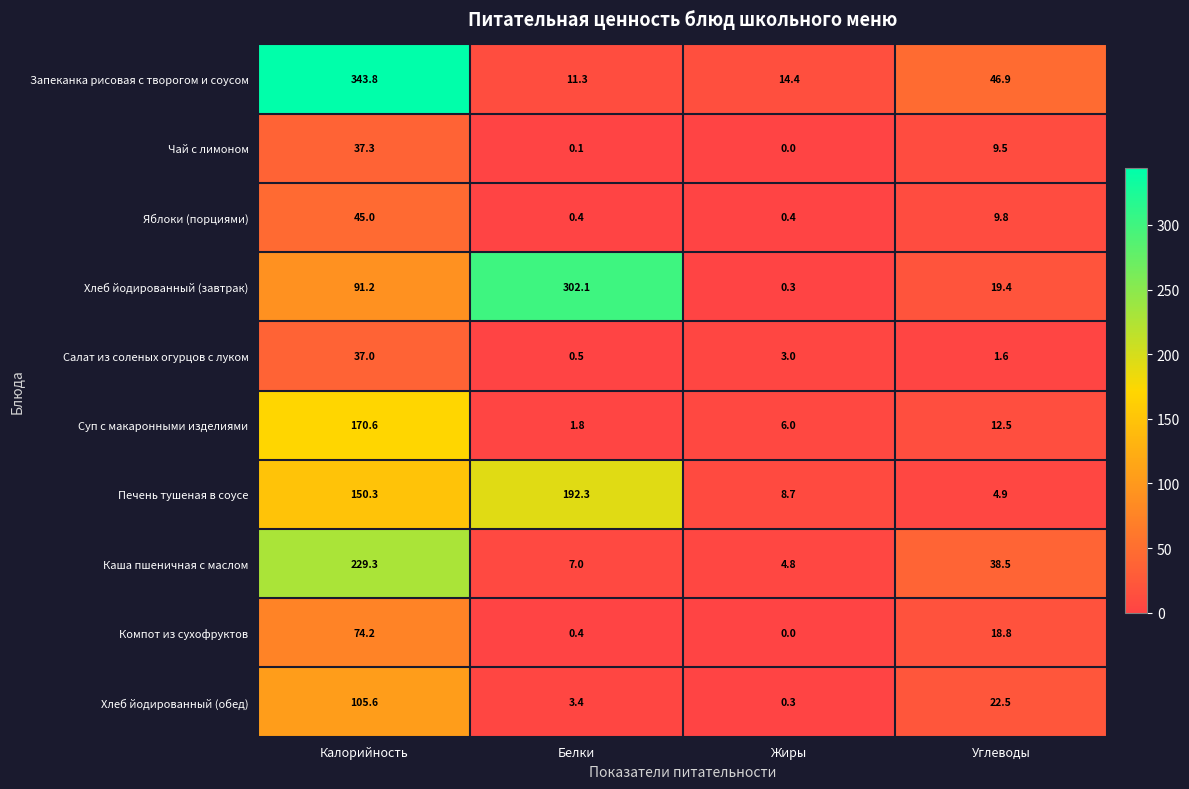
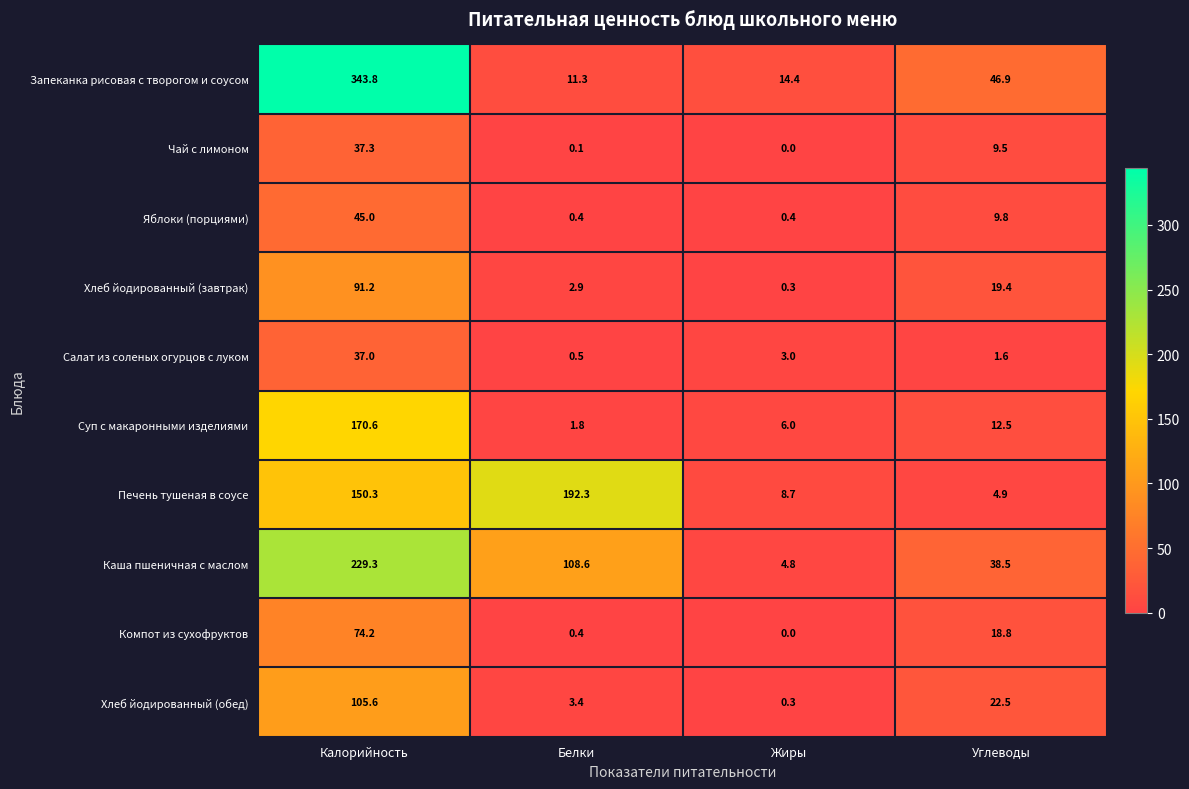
  {
    "Запеканка рисовая с творогом и соусом": {
      "Калорийность": 343.8,
      "Белки": 11.3,
      "Жиры": 14.4,
      "Углеводы": 46.9
    },
    "Чай с лимоном": {
      "Калорийность": 37.3,
      "Белки": 0.1,
      "Жиры": 0.0,
      "Углеводы": 9.5
    },
    "Яблоки (порциями)": {
      "Калорийность": 45.0,
      "Белки": 0.4,
      "Жиры": 0.4,
      "Углеводы": 9.8
    },
    "Хлеб йодированный (завтрак)": {
      "Калорийность": 91.2,
-     "Белки": 302.1,
+     "Белки": 2.9,
      "Жиры": 0.3,
      "Углеводы": 19.4
    },
    "Салат из соленых огурцов с луком": {
      "Калорийность": 37.0,
      "Белки": 0.5,
      "Жиры": 3.0,
      "Углеводы": 1.6
    },
    "Суп с макаронными изделиями": {
      "Калорийность": 170.6,
      "Белки": 1.8,
      "Жиры": 6.0,
      "Углеводы": 12.5
    },
    "Печень тушеная в соусе": {
      "Калорийность": 150.3,
      "Белки": 192.3,
      "Жиры": 8.7,
      "Углеводы": 4.9
    },
    "Каша пшеничная с маслом": {
      "Калорийность": 229.3,
-     "Белки": 7.0,
+     "Белки": 108.6,
      "Жиры": 4.8,
      "Углеводы": 38.5
    },
    "Компот из сухофруктов": {
      "Калорийность": 74.2,
      "Белки": 0.4,
      "Жиры": 0.0,
      "Углеводы": 18.8
    },
    "Хлеб йодированный (обед)": {
      "Калорийность": 105.6,
      "Белки": 3.4,
      "Жиры": 0.3,
      "Углеводы": 22.5
    }
  }
